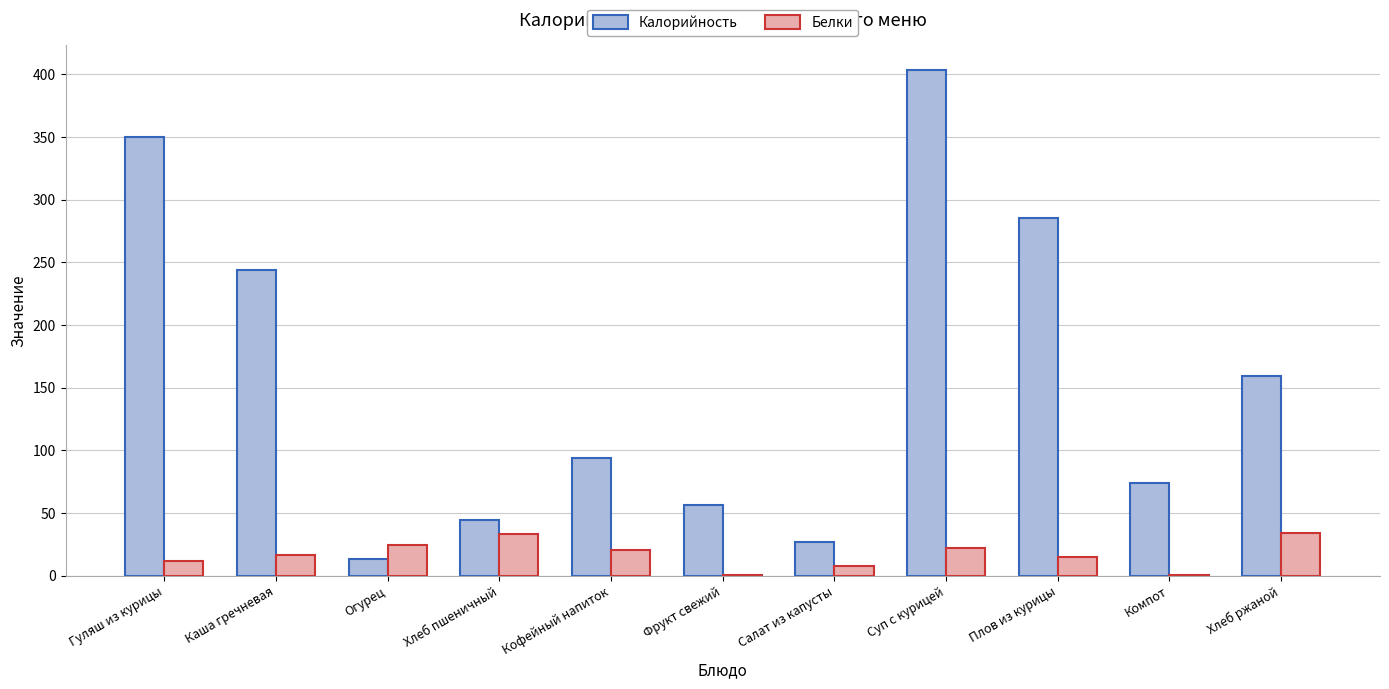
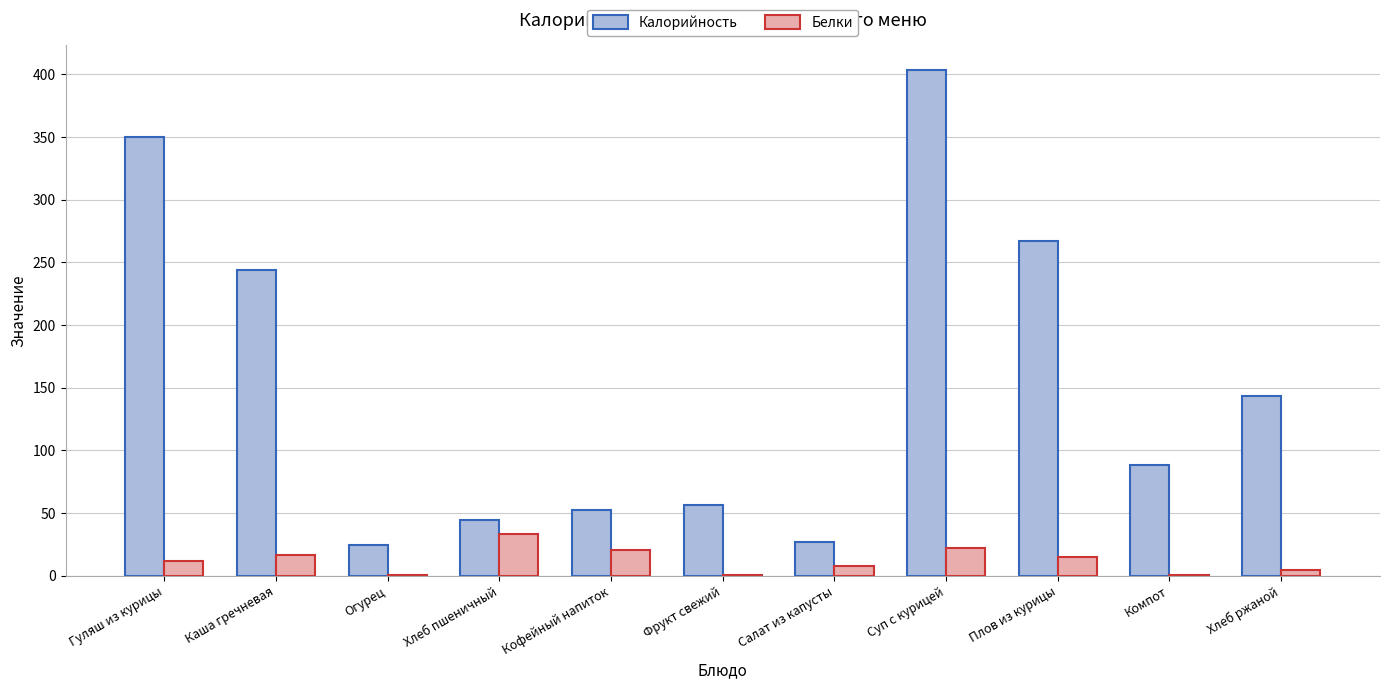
  {
    "Калорийность": {
      "Гуляш из курицы": 350,
      "Каша гречневая": 244,
-     "Огурец": 13,
+     "Огурец": 24,
      "Хлеб пшеничный": 45,
-     "Кофейный напиток": 94,
+     "Кофейный напиток": 52,
      "Фрукт свежий": 56,
      "Салат из капусты": 27,
      "Суп с курицей": 403,
-     "Плов из курицы": 286,
-     "Компот": 74,
-     "Хлеб ржаной": 159
+     "Плов из курицы": 267,
+     "Компот": 88,
+     "Хлеб ржаной": 143
    },
    "Белки": {
      "Гуляш из курицы": 12,
      "Каша гречневая": 16,
-     "Огурец": 24,
+     "Огурец": 1,
      "Хлеб пшеничный": 33,
      "Кофейный напиток": 20,
      "Салат из капусты": 8,
      "Суп с курицей": 22,
      "Плов из курицы": 15,
-     "Хлеб ржаной": 34
+     "Хлеб ржаной": 4
    }
  }
